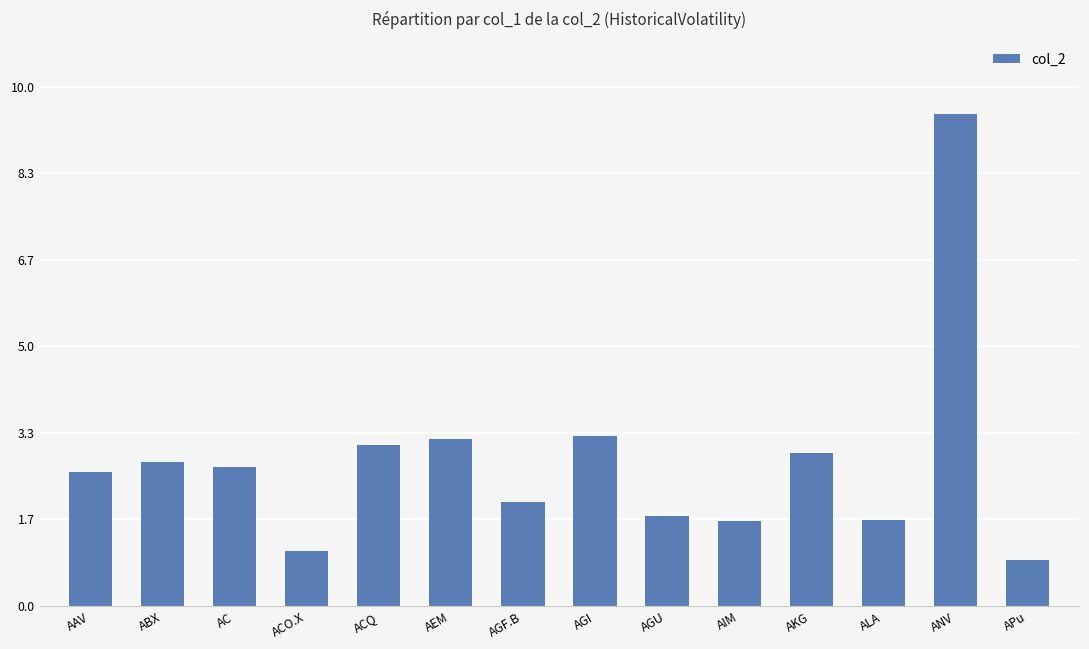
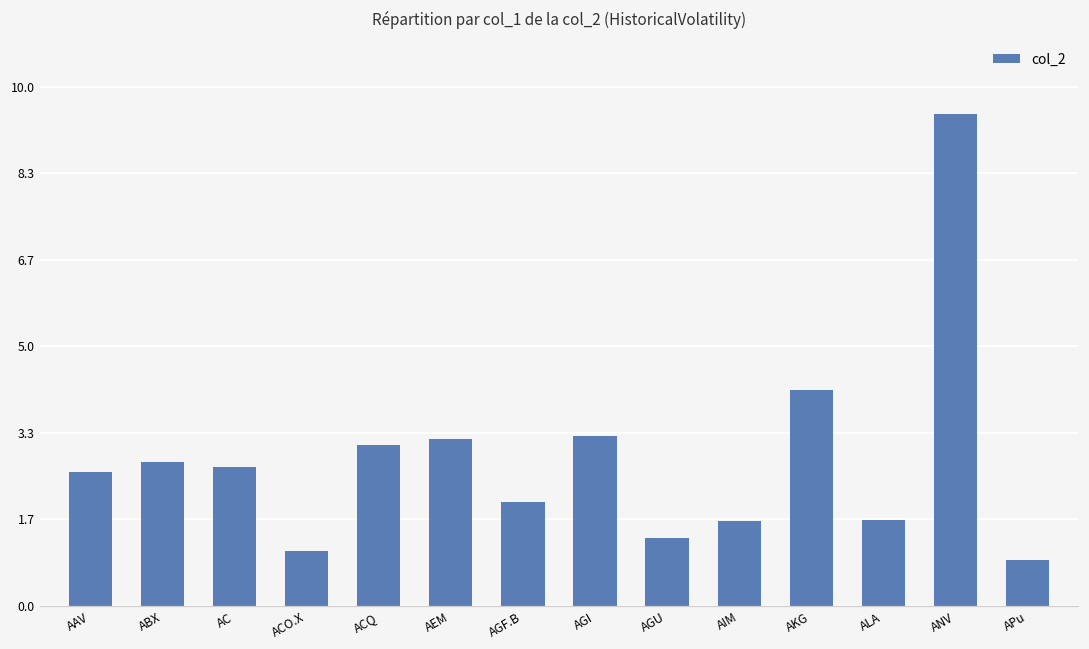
  {
    "AAV": 2.6,
    "ABX": 2.8,
    "AC": 2.7,
    "ACO.X": 1.1,
    "ACQ": 3.1,
    "AEM": 3.2,
    "AGF.B": 2.0,
    "AGI": 3.3,
-   "AGU": 1.7,
+   "AGU": 1.3,
    "AIM": 1.6,
-   "AKG": 2.9,
+   "AKG": 4.2,
    "ALA": 1.7,
    "ANV": 9.5,
    "APu": 0.9
  }
